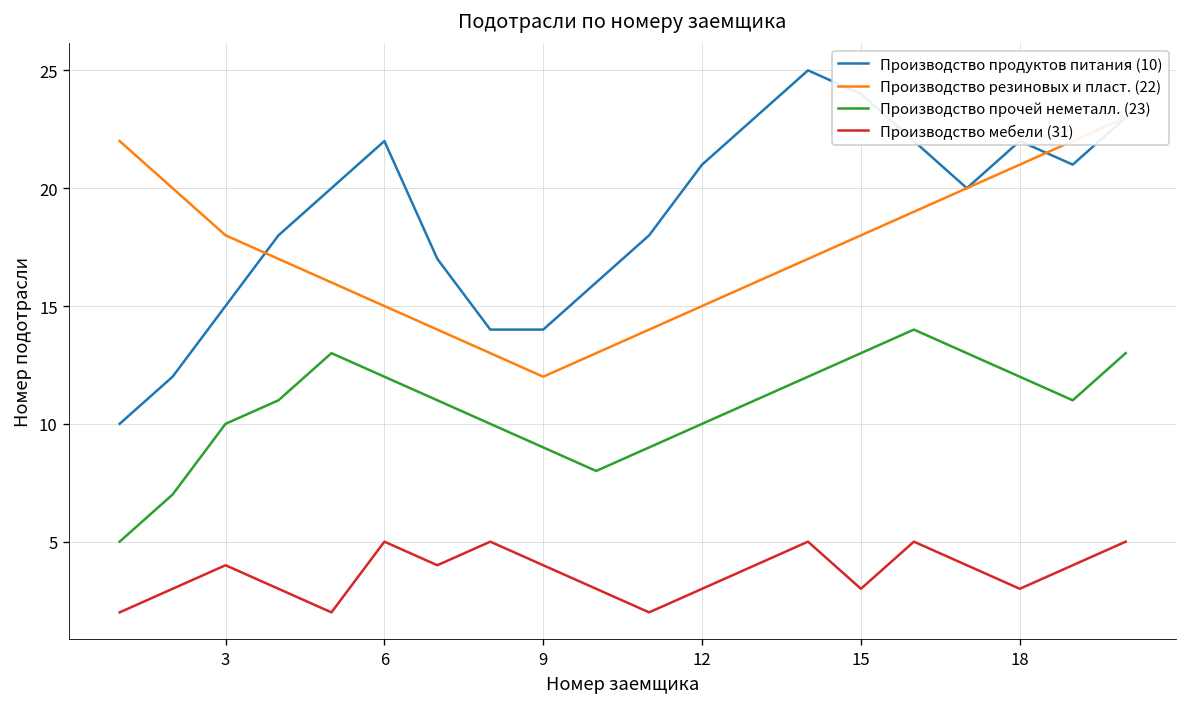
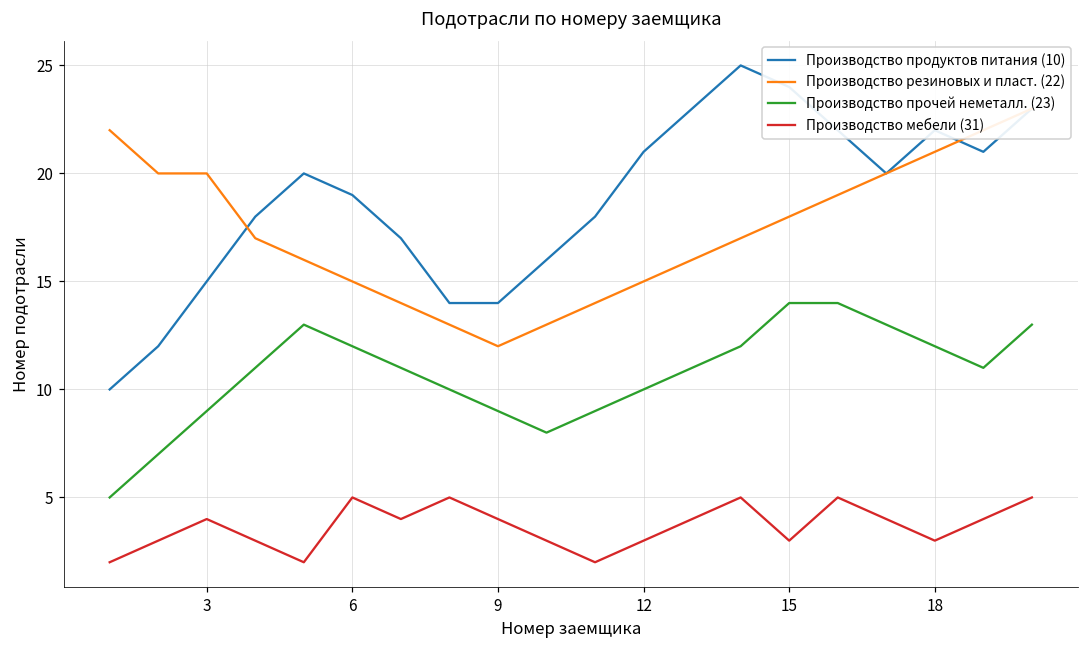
  {
    "Производство продуктов питания (10)": {
      "3": 15,
-     "6": 22,
+     "6": 19,
      "9": 14,
      "12": 21
    },
    "Производство резиновых и пласт. (22)": {
-     "3": 18,
+     "3": 20,
      "6": 15,
      "9": 12,
      "12": 15,
      "15": 18,
      "18": 21
    },
    "Производство прочей неметалл. (23)": {
-     "3": 10,
+     "3": 9,
      "6": 12,
      "9": 9,
      "12": 10,
-     "15": 13,
+     "15": 14,
      "18": 12
    },
    "Производство мебели (31)": {
      "3": 4,
      "6": 5,
      "9": 4,
      "12": 3,
      "15": 3,
      "18": 3
    }
  }
